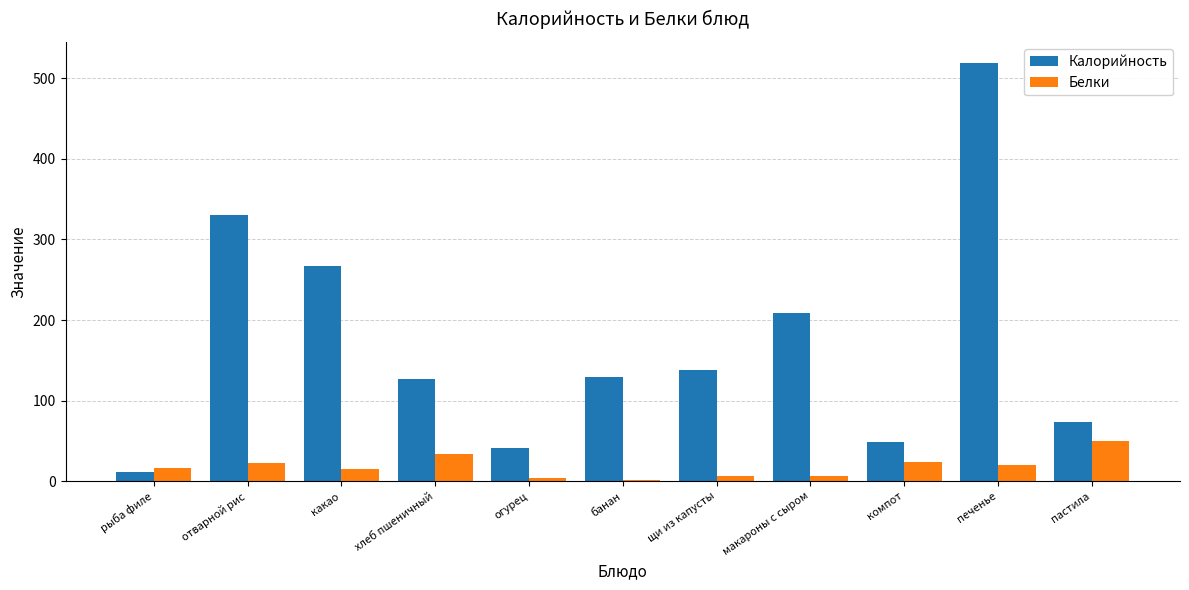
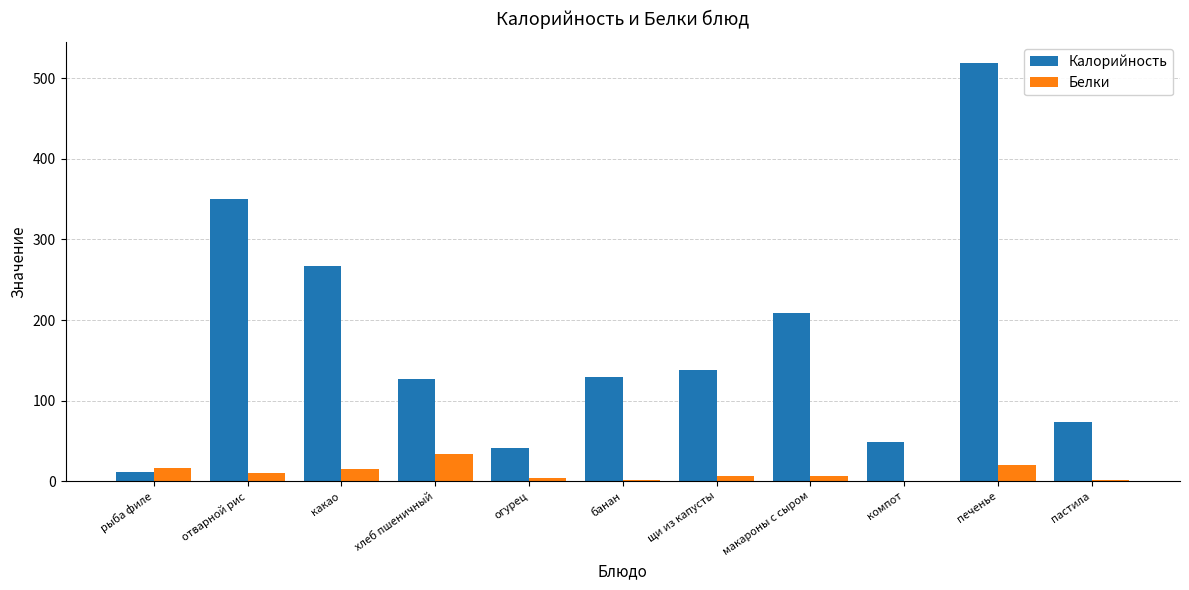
  {
    "Калорийность": {
      "рыба филе": 10,
-     "отварной рис": 330,
+     "отварной рис": 350,
      "какао": 270,
      "хлеб пшеничный": 130,
      "огурец": 40,
      "банан": 130,
      "щи из капусты": 140,
      "макароны с сыром": 210,
      "компот": 50,
      "печенье": 520,
      "пастила": 70
    },
    "Белки": {
      "рыба филе": 20,
-     "отварной рис": 20,
+     "отварной рис": 10,
      "какао": 10,
      "хлеб пшеничный": 30,
      "огурец": 0,
      "щи из капусты": 10,
      "макароны с сыром": 10,
-     "компот": 20,
+     "компот": 0,
      "печенье": 20,
-     "пастила": 50
+     "пастила": 0
    }
  }
